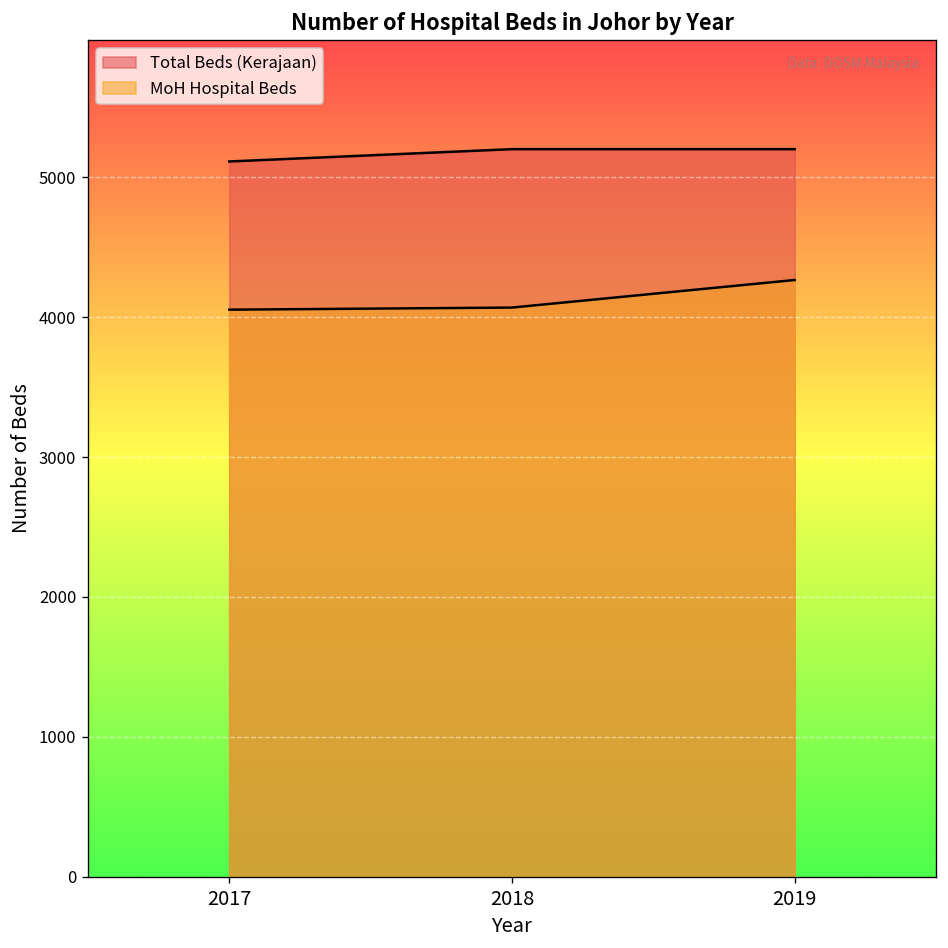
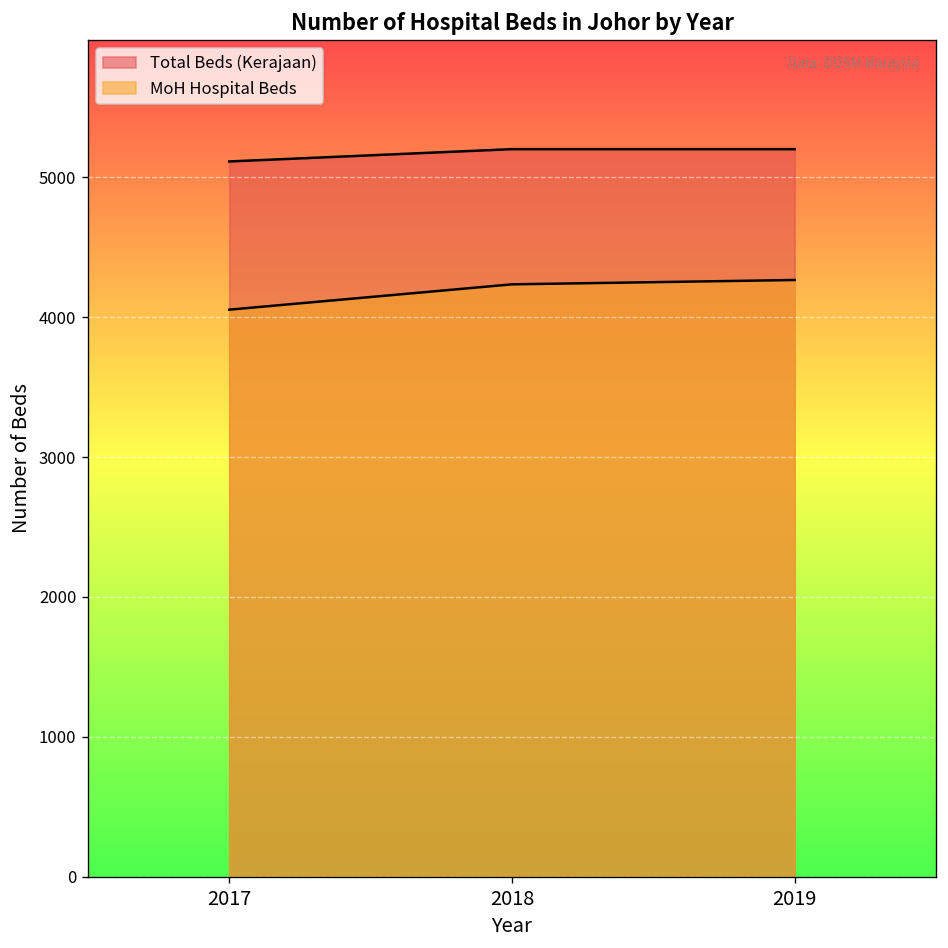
  {
    "Total Beds (Kerajaan)": {
      "2017": 5110,
      "2018": 5200,
      "2019": 5200
    },
    "MoH Hospital Beds": {
      "2017": 4050,
-     "2018": 4070,
+     "2018": 4230,
      "2019": 4270
    }
  }
